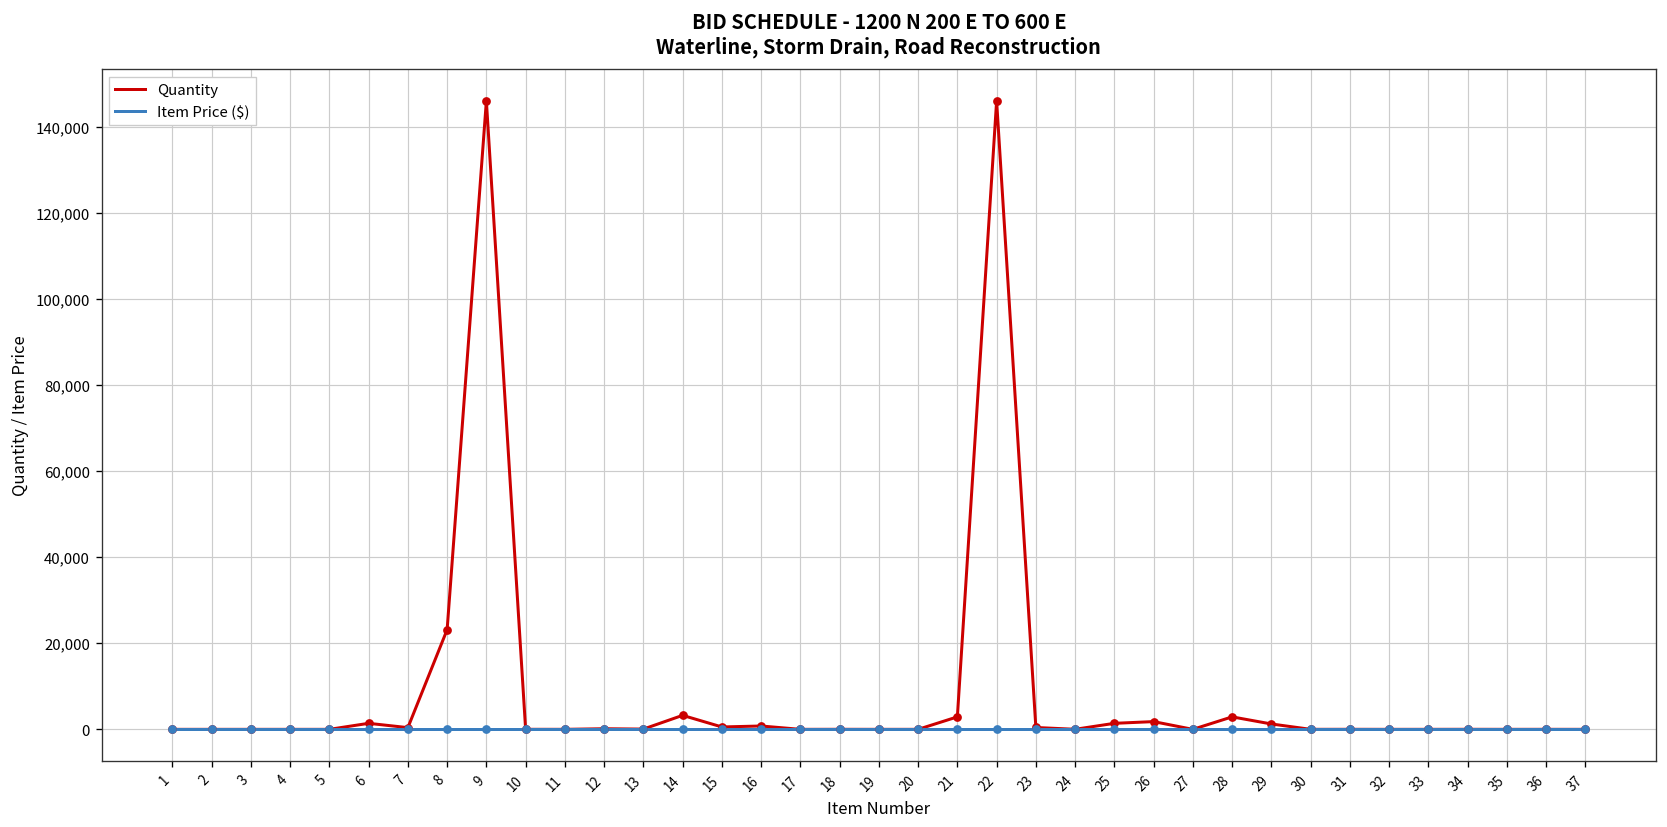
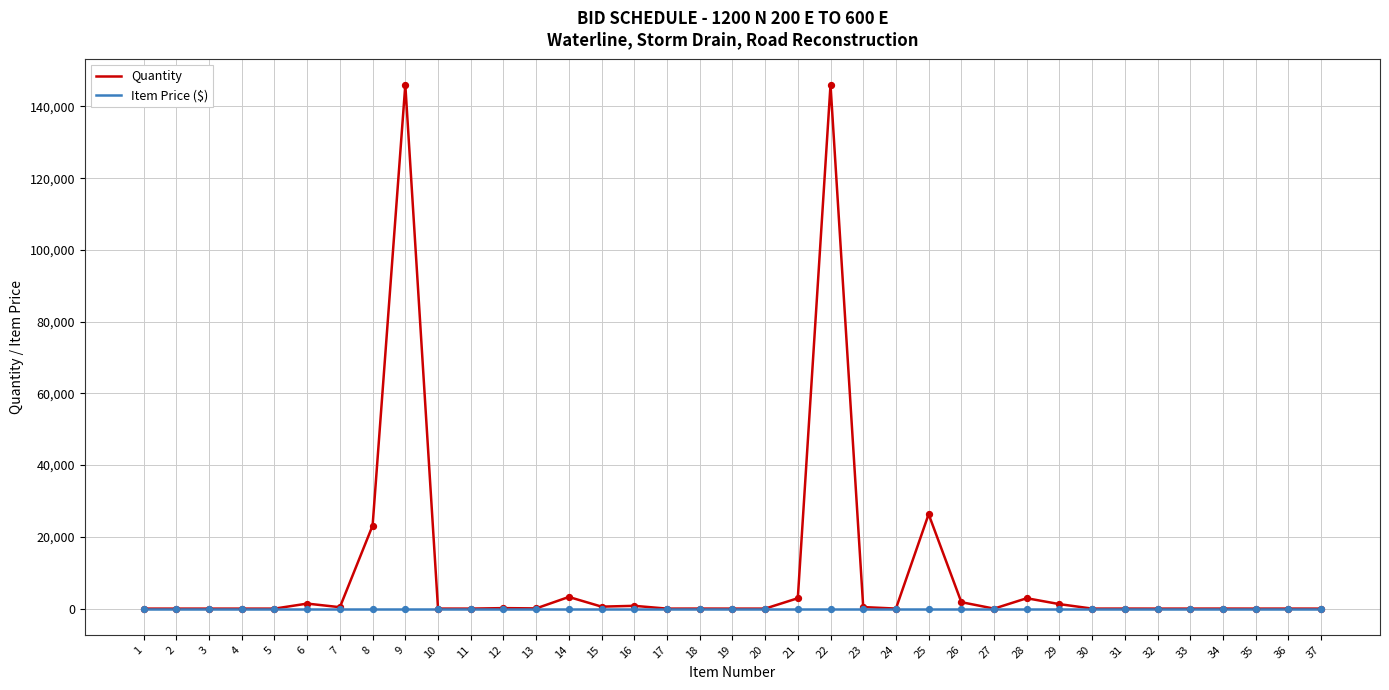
  {
    "Quantity": {
      "6": "1,000",
      "8": "23,000",
      "9": "146,000",
      "14": "3,000",
      "16": "1,000",
      "21": "3,000",
      "22": "146,000",
-     "25": "1,000",
+     "25": "26,000",
      "26": "2,000",
      "28": "3,000",
      "29": "1,000"
    },
    "Item Price ($)": {
      "6": "0",
      "8": "0",
      "9": "0",
      "14": "0",
      "16": "0",
      "21": "0",
      "22": "0",
      "25": "0",
      "26": "0",
      "28": "0",
      "29": "0"
    }
  }
